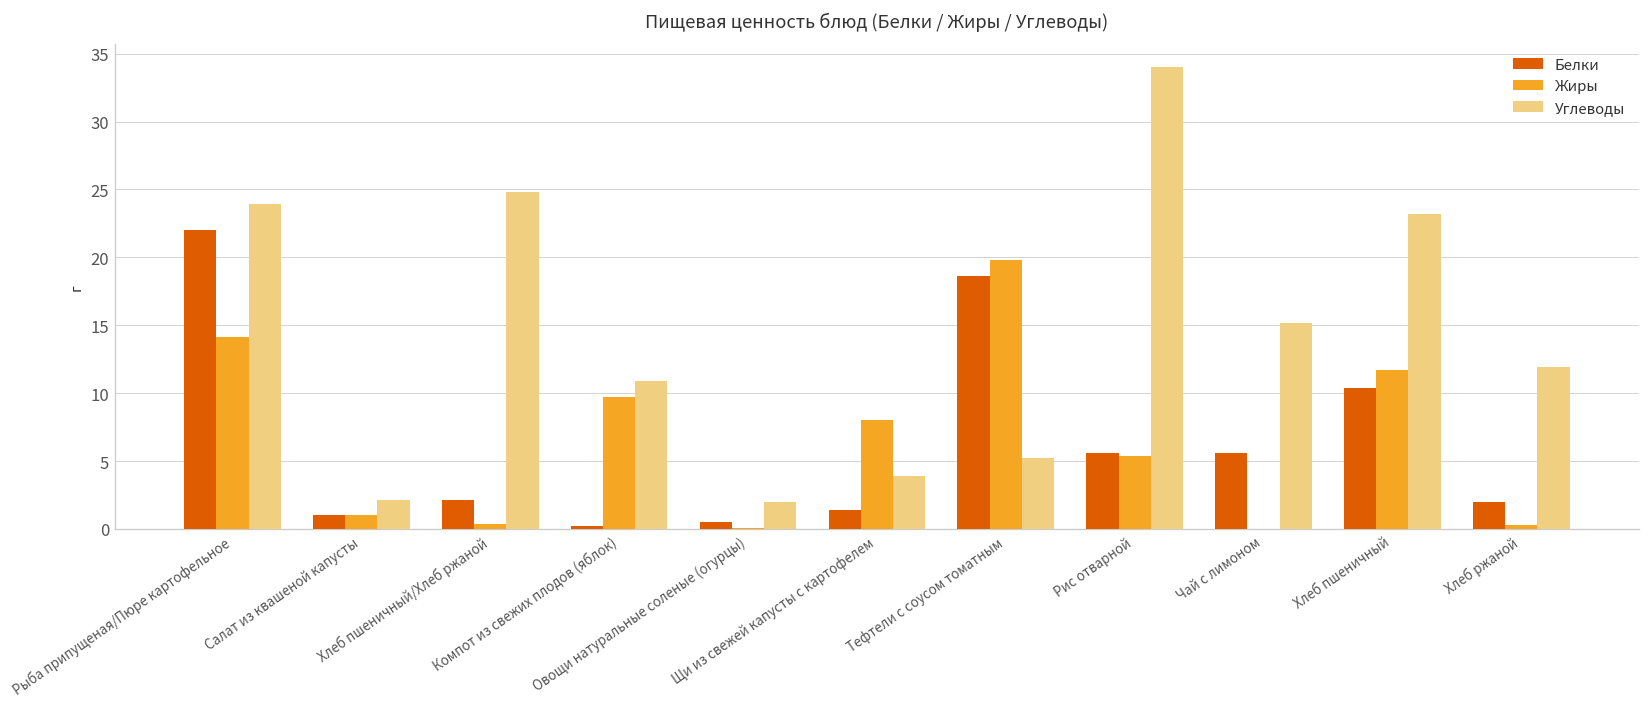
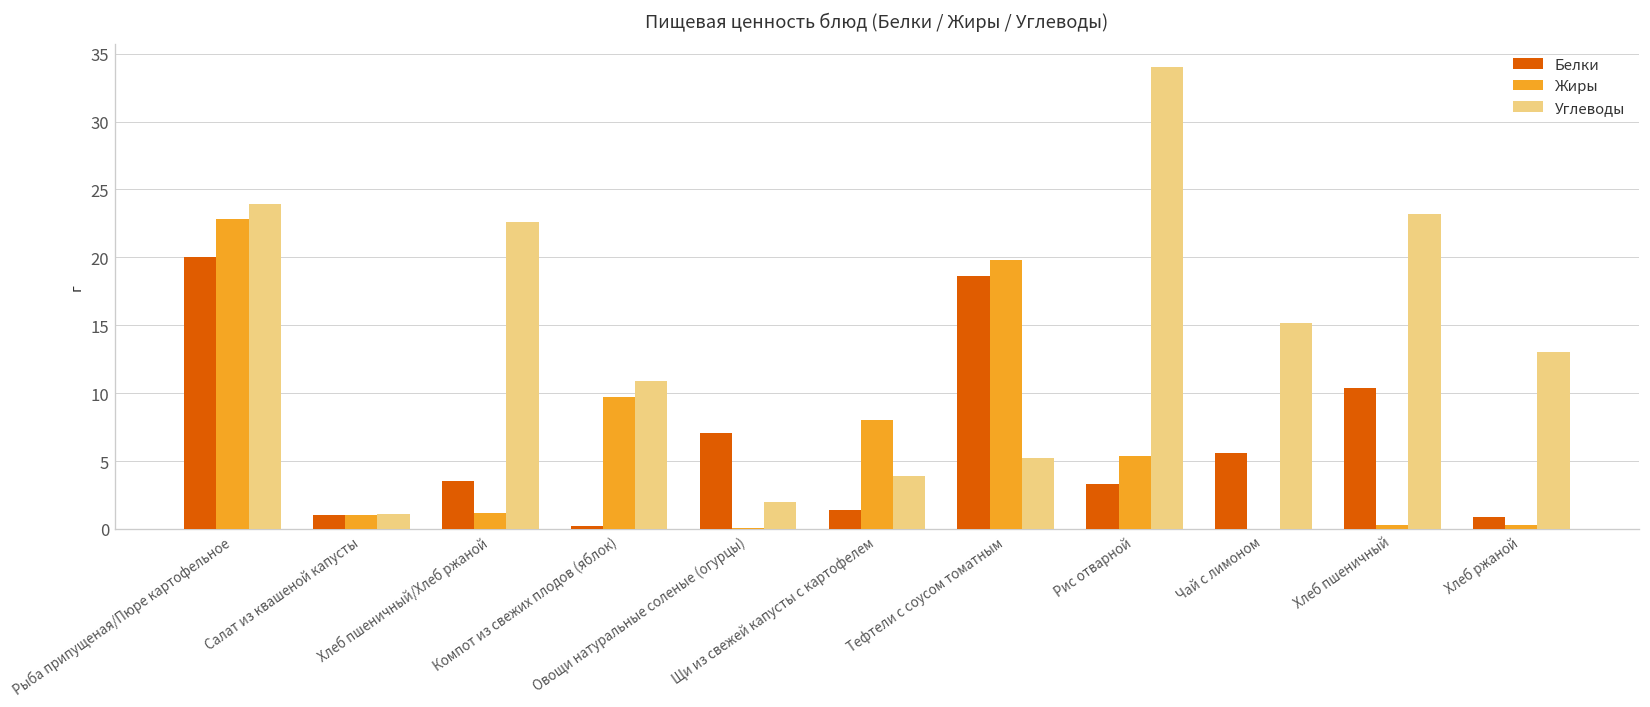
  {
    "Белки": {
-     "Рыба припущеная/Пюре картофельное": 22,
+     "Рыба припущеная/Пюре картофельное": 20,
      "Салат из квашеной капусты": 1.0,
-     "Хлеб пшеничный/Хлеб ржаной": 2.1,
-     "Овощи натуральные соленые (огурцы)": 0.5,
+     "Хлеб пшеничный/Хлеб ржаной": 3.5,
+     "Овощи натуральные соленые (огурцы)": 7.1,
      "Щи из свежей капусты с картофелем": 1.4,
      "Тефтели с соусом томатным": 18.6,
-     "Рис отварной": 5.6,
+     "Рис отварной": 3.3,
      "Чай с лимоном": 5.6,
      "Хлеб пшеничный": 10.4,
-     "Хлеб ржаной": 2.0
+     "Хлеб ржаной": 0.9
    },
    "Жиры": {
-     "Рыба припущеная/Пюре картофельное": 14.1,
+     "Рыба припущеная/Пюре картофельное": 22.8,
      "Салат из квашеной капусты": 1.0,
-     "Хлеб пшеничный/Хлеб ржаной": 0.4,
+     "Хлеб пшеничный/Хлеб ржаной": 1.2,
      "Компот из свежих плодов (яблок)": 9.7,
      "Щи из свежей капусты с картофелем": 8.0,
      "Тефтели с соусом томатным": 19.8,
      "Рис отварной": 5.4,
      "Чай с лимоном": 0.0,
-     "Хлеб пшеничный": 11.7,
+     "Хлеб пшеничный": 0.3,
      "Хлеб ржаной": 0.3
    },
    "Углеводы": {
      "Рыба припущеная/Пюре картофельное": 23.9,
-     "Салат из квашеной капусты": 2.1,
-     "Хлеб пшеничный/Хлеб ржаной": 24.8,
+     "Салат из квашеной капусты": 1.1,
+     "Хлеб пшеничный/Хлеб ржаной": 22.6,
      "Компот из свежих плодов (яблок)": 10.9,
      "Овощи натуральные соленые (огурцы)": 2.0,
      "Щи из свежей капусты с картофелем": 3.9,
      "Тефтели с соусом томатным": 5.2,
      "Рис отварной": 34.0,
      "Чай с лимоном": 15.2,
      "Хлеб пшеничный": 23.2,
-     "Хлеб ржаной": 11.9
+     "Хлеб ржаной": 13.0
    }
  }
